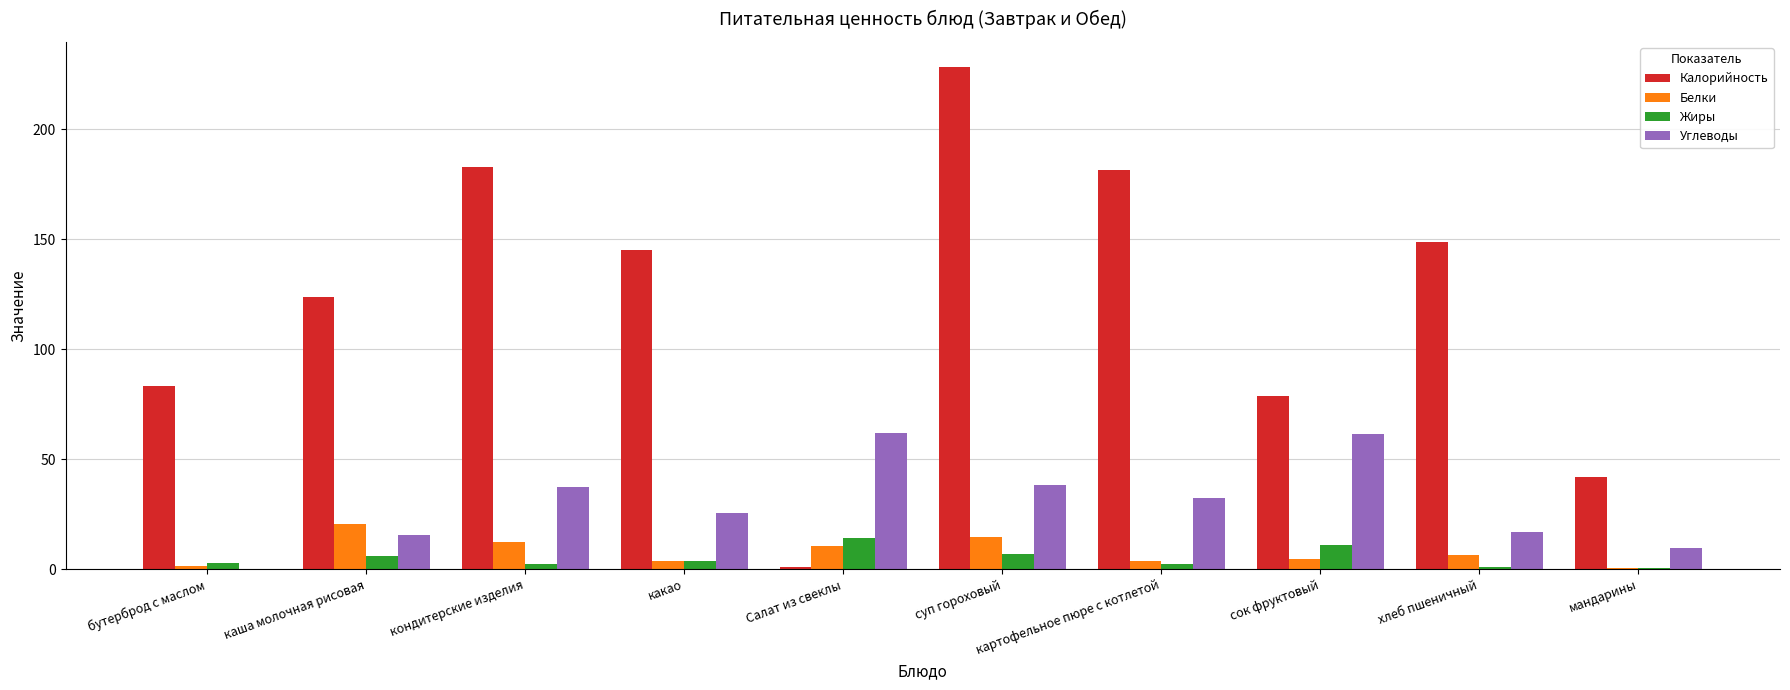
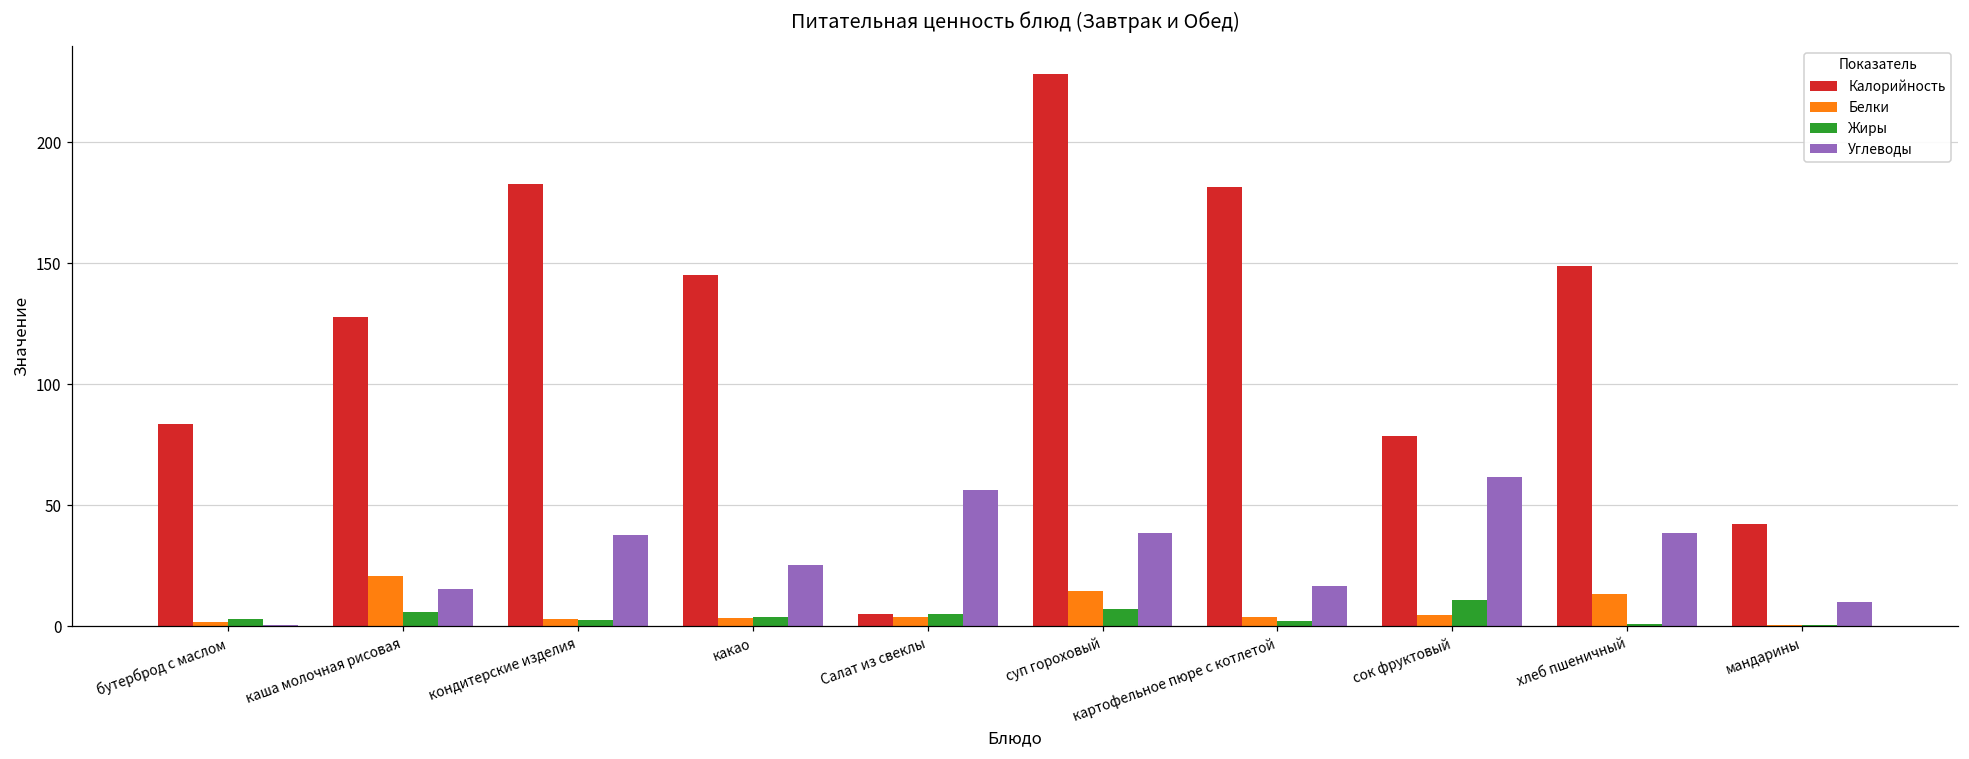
  {
    "Калорийность": {
      "бутерброд с маслом": 83,
-     "каша молочная рисовая": 124,
+     "каша молочная рисовая": 128,
      "кондитерские изделия": 183,
      "какао": 145,
-     "Салат из свеклы": 1,
+     "Салат из свеклы": 5,
      "суп гороховый": 228,
      "картофельное пюре с котлетой": 181,
      "сок фруктовый": 79,
      "хлеб пшеничный": 149,
      "мандарины": 42
    },
    "Белки": {
      "бутерброд с маслом": 2,
      "каша молочная рисовая": 21,
-     "кондитерские изделия": 13,
+     "кондитерские изделия": 3,
      "какао": 4,
-     "Салат из свеклы": 11,
+     "Салат из свеклы": 4,
      "суп гороховый": 15,
      "картофельное пюре с котлетой": 4,
      "сок фруктовый": 5,
-     "хлеб пшеничный": 6
+     "хлеб пшеничный": 13
    },
    "Жиры": {
      "бутерброд с маслом": 3,
      "каша молочная рисовая": 6,
      "кондитерские изделия": 2,
      "какао": 4,
-     "Салат из свеклы": 14,
+     "Салат из свеклы": 5,
      "суп гороховый": 7,
      "картофельное пюре с котлетой": 2,
      "сок фруктовый": 11
    },
    "Углеводы": {
      "каша молочная рисовая": 16,
      "кондитерские изделия": 38,
      "какао": 25,
-     "Салат из свеклы": 62,
+     "Салат из свеклы": 56,
      "суп гороховый": 38,
-     "картофельное пюре с котлетой": 33,
+     "картофельное пюре с котлетой": 17,
      "сок фруктовый": 62,
-     "хлеб пшеничный": 17,
+     "хлеб пшеничный": 39,
      "мандарины": 10
    }
  }
